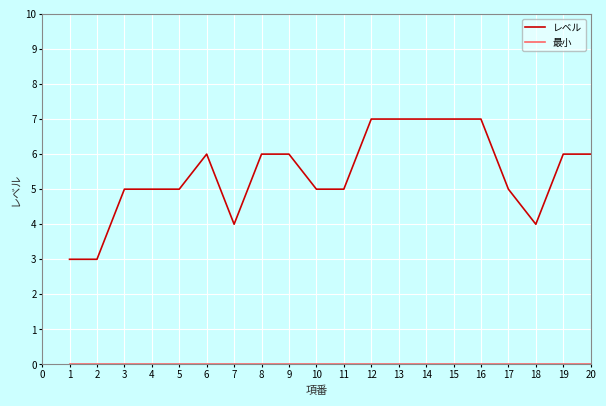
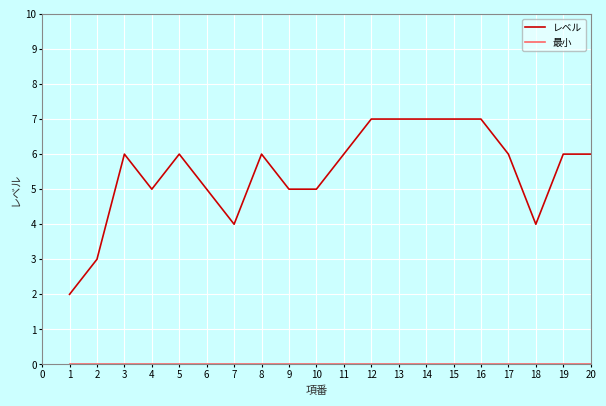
  {
    "レベル": {
-     "1": 3,
+     "1": 2,
      "2": 3,
-     "3": 5,
+     "3": 6,
      "4": 5,
-     "5": 5,
-     "6": 6,
+     "5": 6,
+     "6": 5,
      "7": 4,
      "8": 6,
-     "9": 6,
+     "9": 5,
      "10": 5,
-     "11": 5,
+     "11": 6,
      "12": 7,
      "13": 7,
      "14": 7,
      "15": 7,
      "16": 7,
-     "17": 5,
+     "17": 6,
      "18": 4,
      "19": 6,
      "20": 6
    },
    "最小": {
      "1": 0,
      "2": 0,
      "3": 0,
      "4": 0,
      "5": 0,
      "6": 0,
      "7": 0,
      "8": 0,
      "9": 0,
      "10": 0,
      "11": 0,
      "12": 0,
      "13": 0,
      "14": 0,
      "15": 0,
      "16": 0,
      "17": 0,
      "18": 0,
      "19": 0,
      "20": 0
    }
  }
